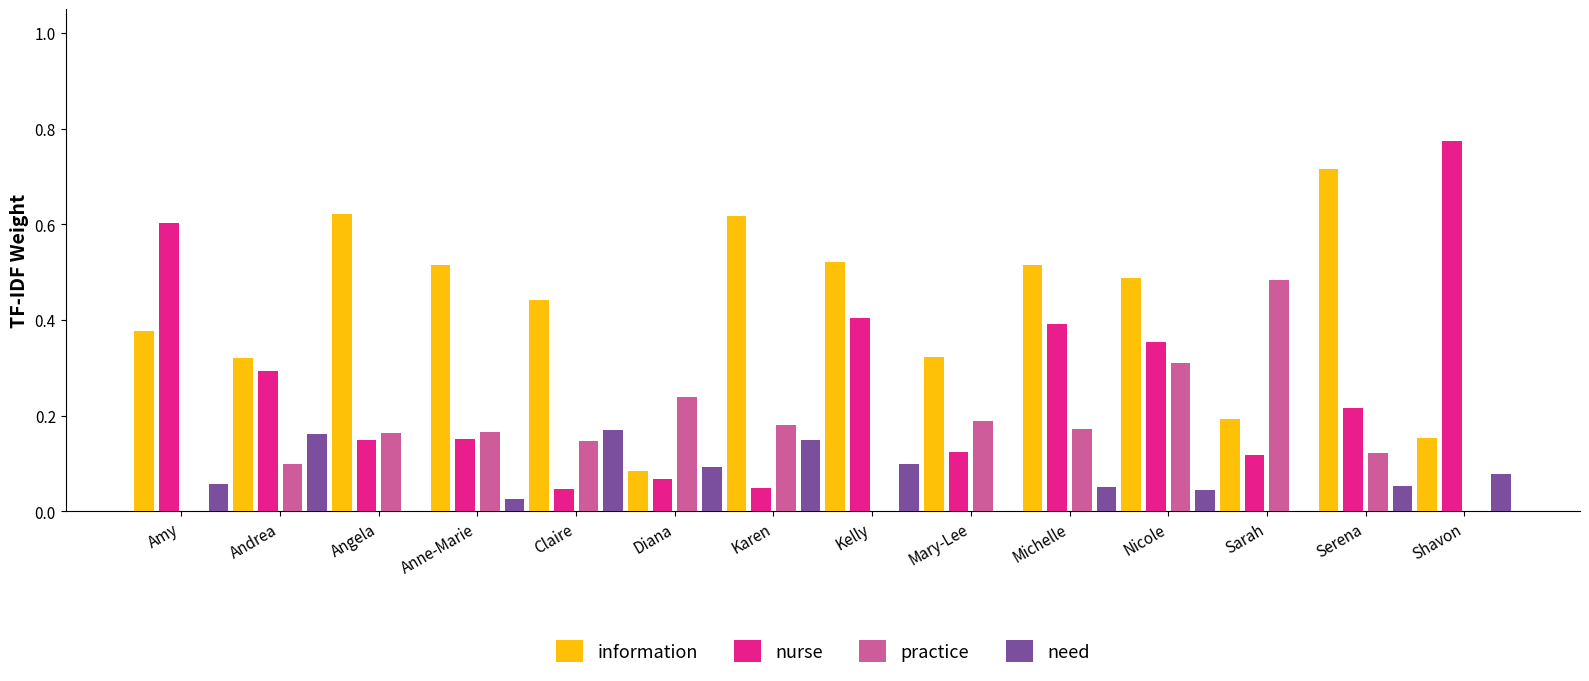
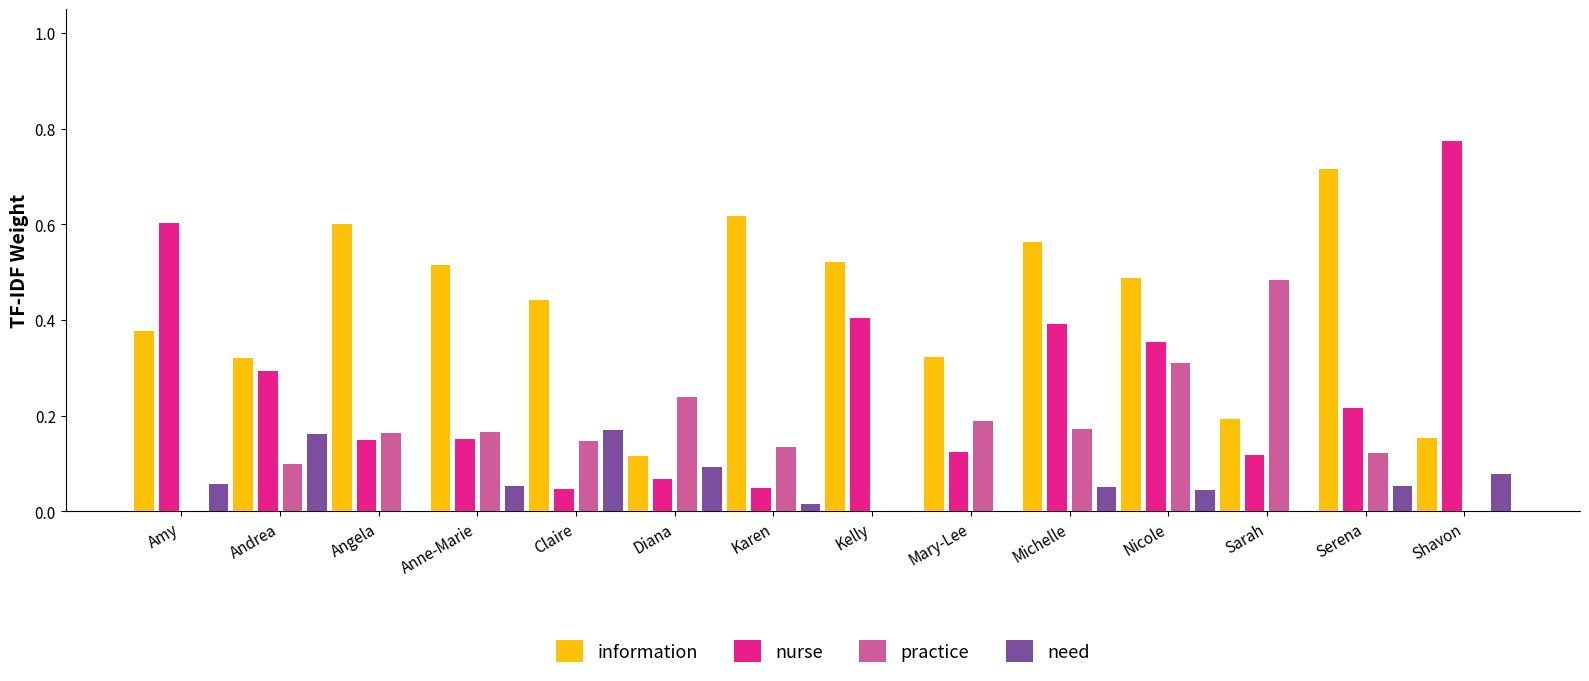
  {
    "information": {
      "Amy": 0.38,
      "Andrea": 0.32,
-     "Angela": 0.62,
+     "Angela": 0.60,
      "Anne-Marie": 0.52,
      "Claire": 0.44,
-     "Diana": 0.08,
+     "Diana": 0.12,
      "Karen": 0.62,
      "Kelly": 0.52,
      "Mary-Lee": 0.32,
-     "Michelle": 0.51,
+     "Michelle": 0.56,
      "Nicole": 0.49,
      "Sarah": 0.19,
      "Serena": 0.72,
      "Shavon": 0.15
    },
    "nurse": {
      "Amy": 0.60,
      "Andrea": 0.29,
      "Angela": 0.15,
      "Anne-Marie": 0.15,
      "Claire": 0.05,
      "Diana": 0.07,
      "Karen": 0.05,
      "Kelly": 0.40,
      "Mary-Lee": 0.12,
      "Michelle": 0.39,
      "Nicole": 0.35,
      "Sarah": 0.12,
      "Serena": 0.22,
      "Shavon": 0.77
    },
    "practice": {
      "Amy": 0.00,
      "Andrea": 0.10,
      "Angela": 0.16,
      "Anne-Marie": 0.17,
      "Claire": 0.15,
      "Diana": 0.24,
-     "Karen": 0.18,
+     "Karen": 0.14,
      "Kelly": 0.00,
      "Mary-Lee": 0.19,
      "Michelle": 0.17,
      "Nicole": 0.31,
      "Sarah": 0.48,
      "Serena": 0.12,
      "Shavon": 0.00
    },
    "need": {
      "Amy": 0.06,
      "Andrea": 0.16,
      "Angela": 0.00,
-     "Anne-Marie": 0.03,
+     "Anne-Marie": 0.05,
      "Claire": 0.17,
      "Diana": 0.09,
-     "Karen": 0.15,
-     "Kelly": 0.1,
+     "Karen": 0.02,
+     "Kelly": 0.0,
      "Mary-Lee": 0.00,
      "Michelle": 0.05,
      "Nicole": 0.05,
      "Sarah": 0.00,
      "Serena": 0.05,
      "Shavon": 0.08
    }
  }
